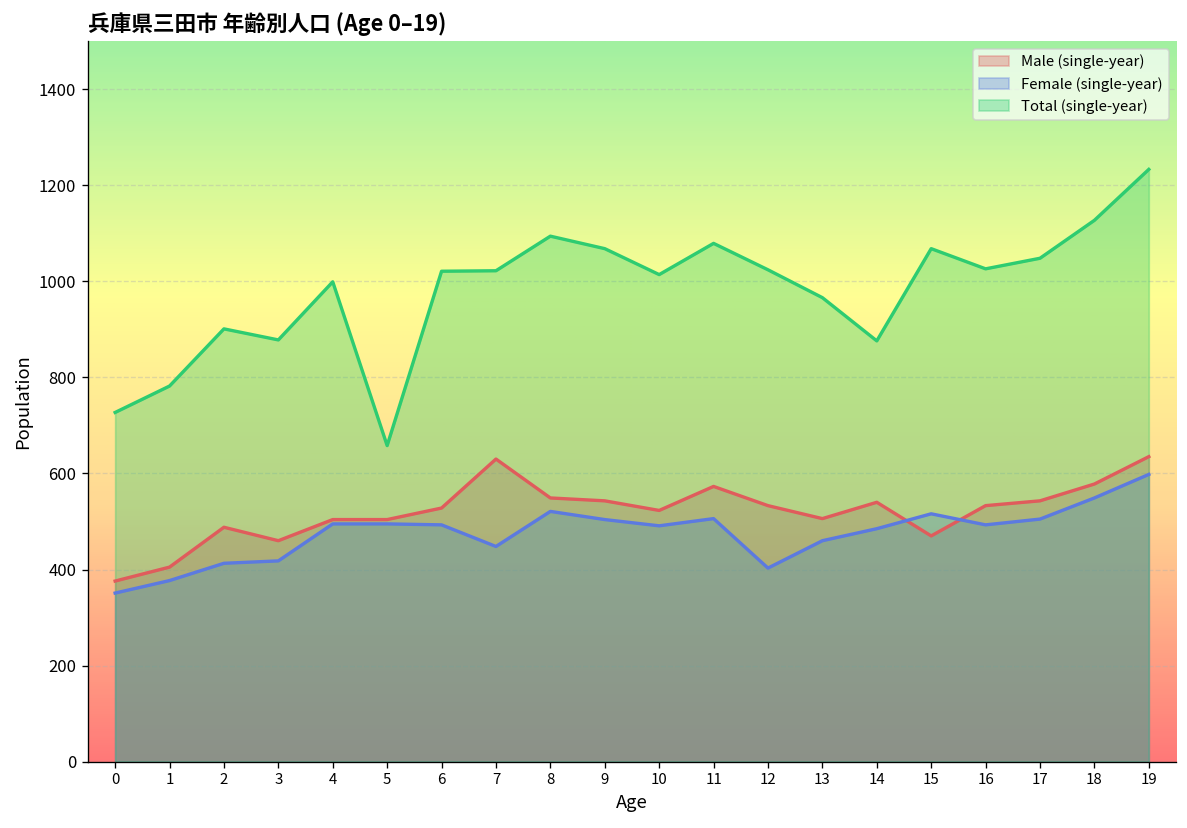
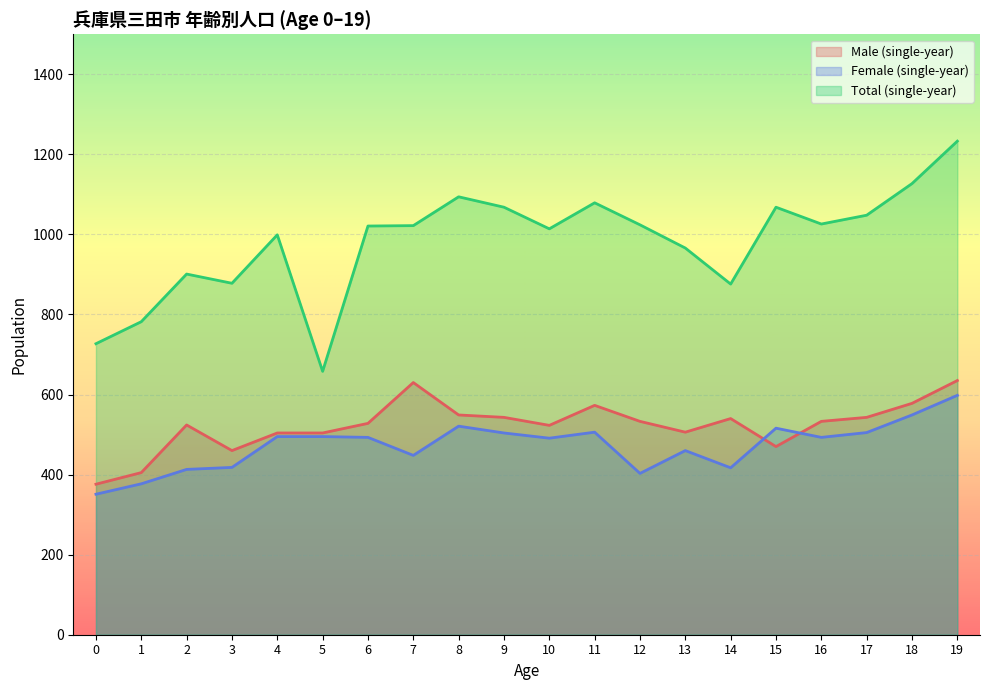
  {
    "Male (single-year)": {
      "0": 380,
      "1": 410,
-     "2": 490,
+     "2": 520,
      "3": 460,
      "4": 500,
      "5": 500,
      "6": 530,
      "7": 630,
      "8": 550,
      "9": 540,
      "10": 520,
      "11": 570,
      "12": 530,
      "13": 510,
      "14": 540,
      "15": 470,
      "16": 530,
      "17": 540,
      "18": 580,
      "19": 640
    },
    "Female (single-year)": {
      "0": 350,
      "1": 380,
      "2": 410,
      "3": 420,
      "4": 500,
      "5": 500,
      "6": 490,
      "7": 450,
      "8": 520,
      "9": 500,
      "10": 490,
      "11": 510,
      "12": 400,
      "13": 460,
-     "14": 490,
+     "14": 420,
      "15": 520,
      "16": 490,
      "17": 510,
      "18": 550,
      "19": 600
    },
    "Total (single-year)": {
      "0": 730,
      "1": 780,
      "2": 900,
      "3": 880,
      "4": 1000,
      "5": 660,
      "6": 1020,
      "7": 1020,
      "8": 1090,
      "9": 1070,
      "10": 1010,
      "11": 1080,
      "12": 1020,
      "13": 970,
      "14": 880,
      "15": 1070,
      "16": 1030,
      "17": 1050,
      "18": 1130,
      "19": 1230
    }
  }
